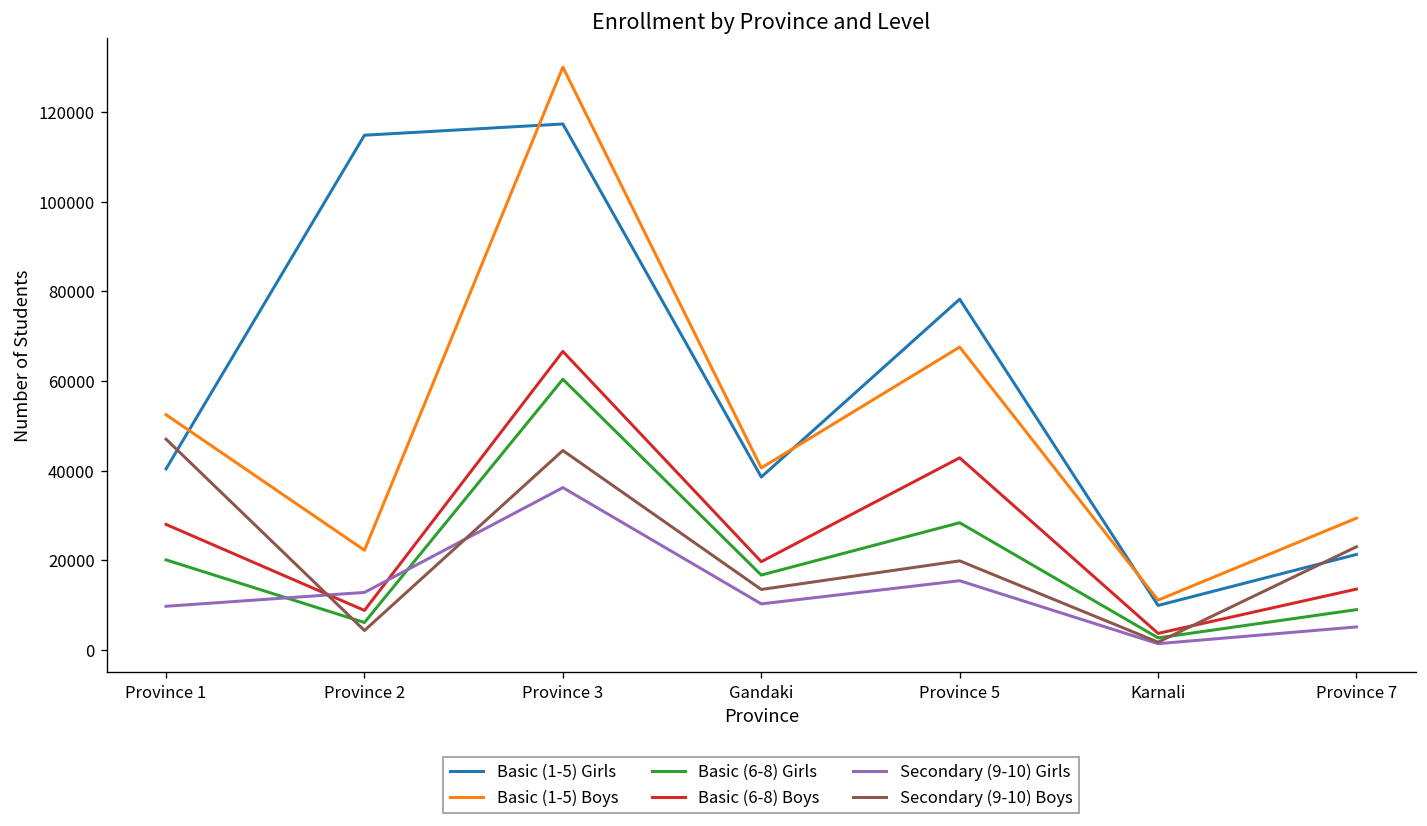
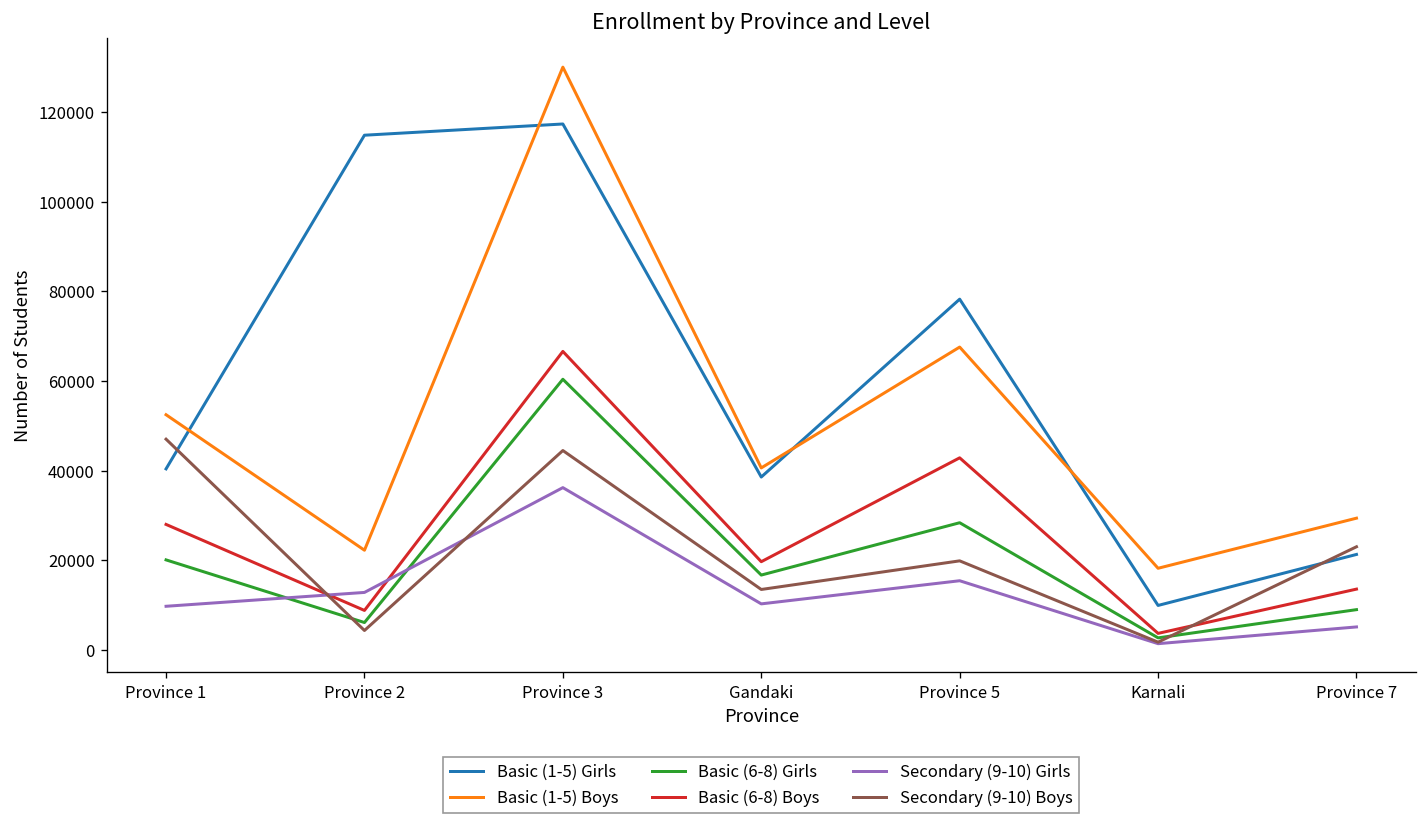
  {
    "Basic (1-5) Girls": {
      "Province 1": 40000,
      "Province 2": 115000,
      "Province 3": 117000,
      "Gandaki": 39000,
      "Province 5": 78000,
      "Karnali": 10000,
      "Province 7": 21000
    },
    "Basic (1-5) Boys": {
      "Province 1": 52000,
      "Province 2": 22000,
      "Province 3": 130000,
      "Gandaki": 41000,
      "Province 5": 68000,
-     "Karnali": 11000,
+     "Karnali": 18000,
      "Province 7": 29000
    },
    "Basic (6-8) Girls": {
      "Province 1": 20000,
      "Province 2": 6000,
      "Province 3": 60000,
      "Gandaki": 17000,
      "Province 5": 28000,
      "Karnali": 3000,
      "Province 7": 9000
    },
    "Basic (6-8) Boys": {
      "Province 1": 28000,
      "Province 2": 9000,
      "Province 3": 67000,
      "Gandaki": 20000,
      "Province 5": 43000,
      "Karnali": 4000,
      "Province 7": 14000
    },
    "Secondary (9-10) Girls": {
      "Province 1": 10000,
      "Province 2": 13000,
      "Province 3": 36000,
      "Gandaki": 10000,
      "Province 5": 15000,
      "Province 7": 5000
    },
    "Secondary (9-10) Boys": {
      "Province 1": 47000,
      "Province 2": 4000,
      "Province 3": 44000,
      "Gandaki": 13000,
      "Province 5": 20000,
      "Province 7": 23000
    }
  }
